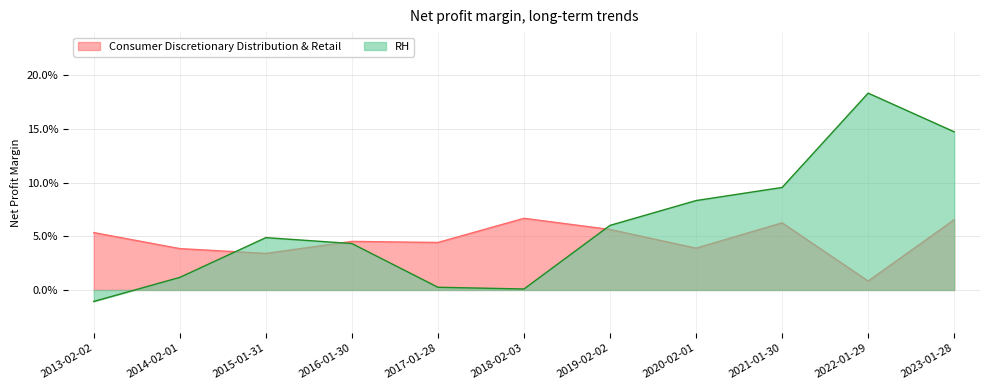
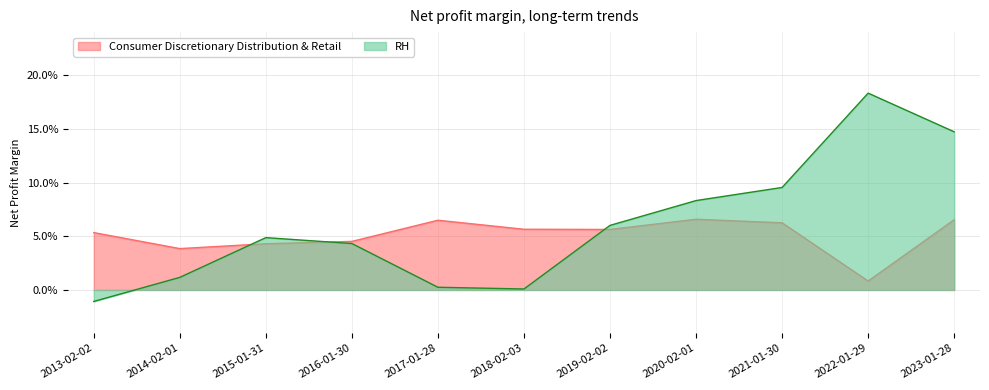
  {
    "Consumer Discretionary Distribution & Retail": {
      "2013-02-02": "5.3%",
      "2014-02-01": "3.9%",
-     "2015-01-31": "3.4%",
-     "2017-01-28": "4.4%",
-     "2018-02-03": "6.7%",
+     "2015-01-31": "4.3%",
+     "2017-01-28": "6.5%",
+     "2018-02-03": "5.7%",
      "2019-02-02": "5.6%",
-     "2020-02-01": "3.9%",
+     "2020-02-01": "6.6%",
      "2021-01-30": "6.3%",
      "2022-01-29": "0.8%",
      "2023-01-28": "6.5%"
    }
  }
